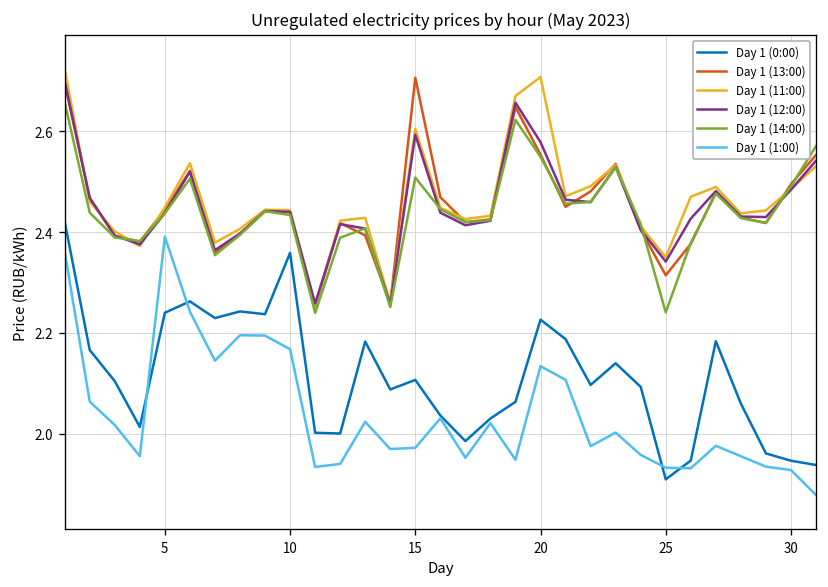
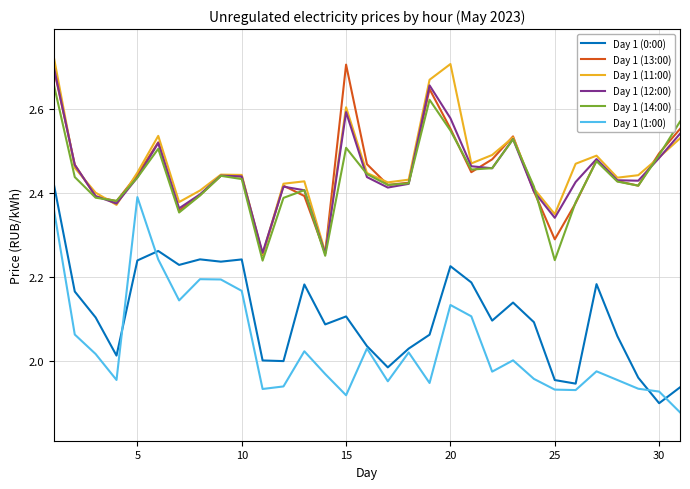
  {
    "Day 1 (0:00)": {
      "5": 2.24,
-     "10": 2.36,
+     "10": 2.24,
      "15": 2.11,
      "20": 2.23,
-     "25": 1.91,
-     "30": 1.95
+     "25": 1.96,
+     "30": 1.90
    },
    "Day 1 (13:00)": {
      "15": 2.71,
-     "25": 2.31
+     "25": 2.29
    },
    "Day 1 (11:00)": {
      "15": 2.60,
      "20": 2.71,
      "25": 2.35
    },
    "Day 1 (12:00)": {
      "15": 2.59,
      "20": 2.58,
      "25": 2.34
    },
    "Day 1 (14:00)": {
      "10": 2.43,
      "15": 2.51,
      "25": 2.24
    },
    "Day 1 (1:00)": {
      "5": 2.39,
      "10": 2.17,
-     "15": 1.97,
+     "15": 1.92,
      "20": 2.13,
      "25": 1.93,
      "30": 1.93
    }
  }
